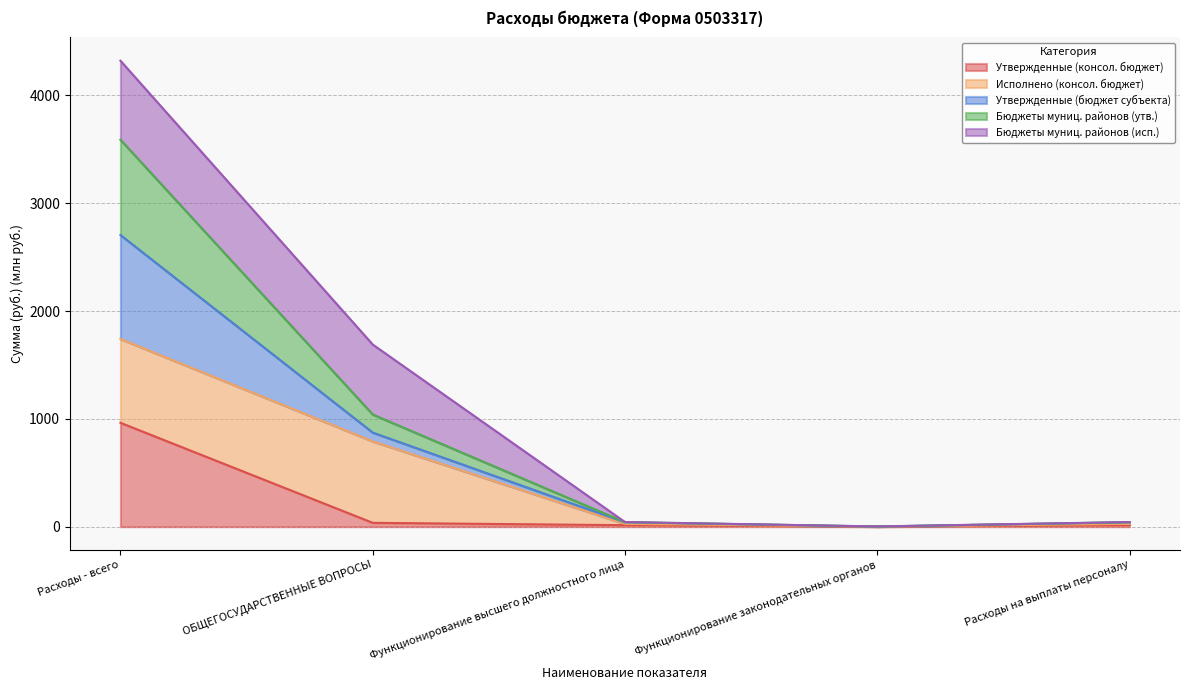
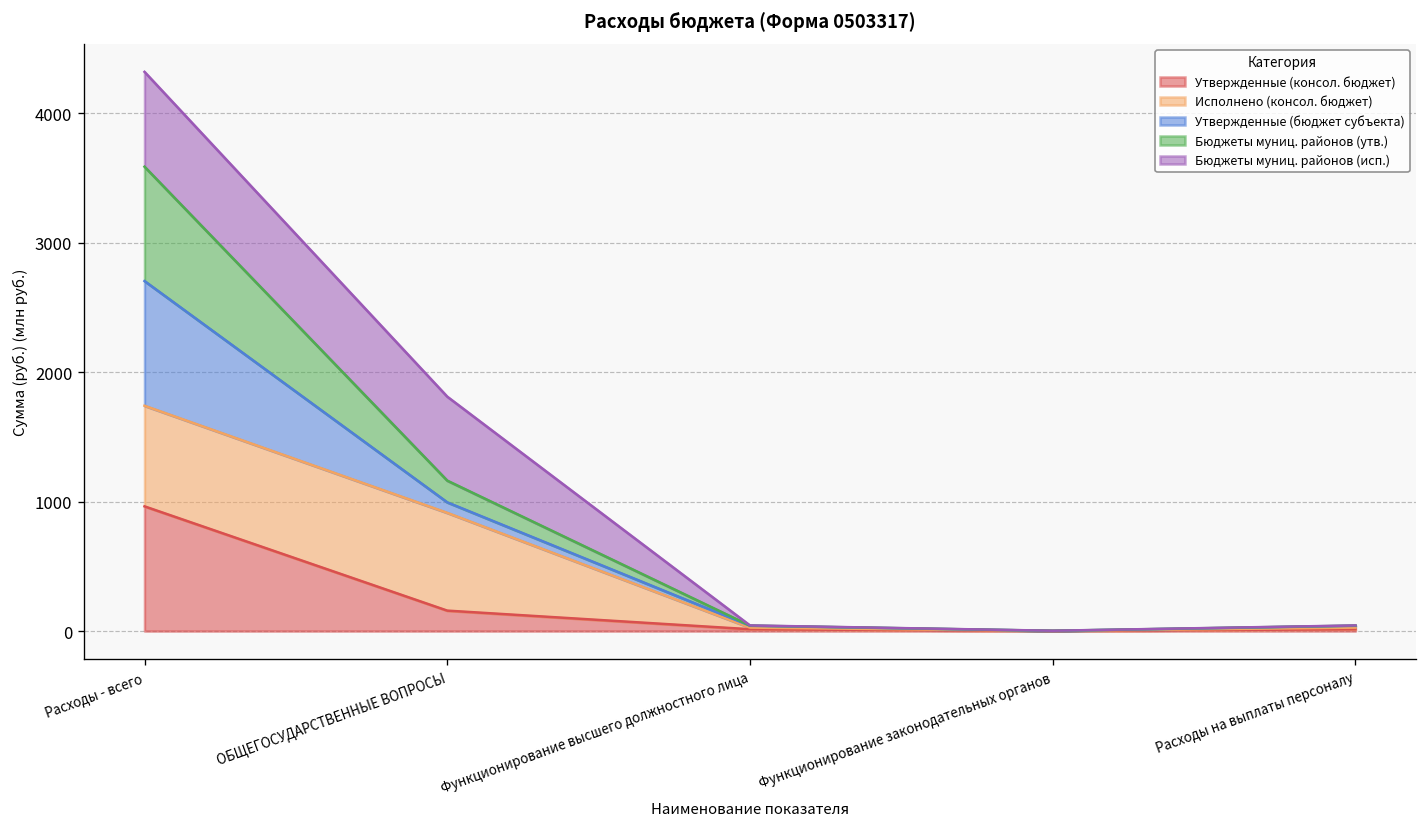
  {
    "Утвержденные (консол. бюджет)": {
      "Расходы - всего": 960,
-     "ОБЩЕГОСУДАРСТВЕННЫЕ ВОПРОСЫ": 40
+     "ОБЩЕГОСУДАРСТВЕННЫЕ ВОПРОСЫ": 160
    },
    "Исполнено (консол. бюджет)": {
      "Расходы - всего": 780,
      "ОБЩЕГОСУДАРСТВЕННЫЕ ВОПРОСЫ": 760
    },
    "Утвержденные (бюджет субъекта)": {
      "Расходы - всего": 960,
      "ОБЩЕГОСУДАРСТВЕННЫЕ ВОПРОСЫ": 80
    },
    "Бюджеты муниц. районов (утв.)": {
      "Расходы - всего": 880,
      "ОБЩЕГОСУДАРСТВЕННЫЕ ВОПРОСЫ": 170
    },
    "Бюджеты муниц. районов (исп.)": {
      "Расходы - всего": 730,
      "ОБЩЕГОСУДАРСТВЕННЫЕ ВОПРОСЫ": 650
    }
  }
